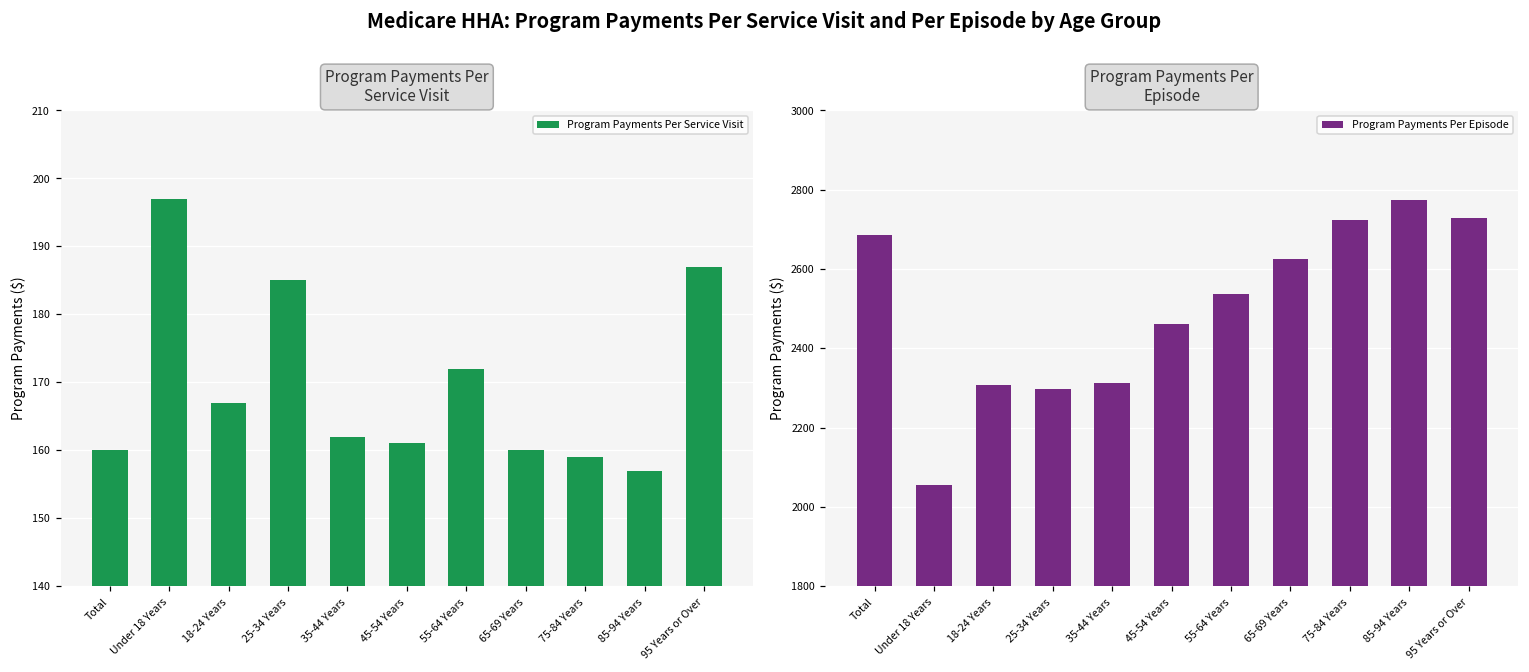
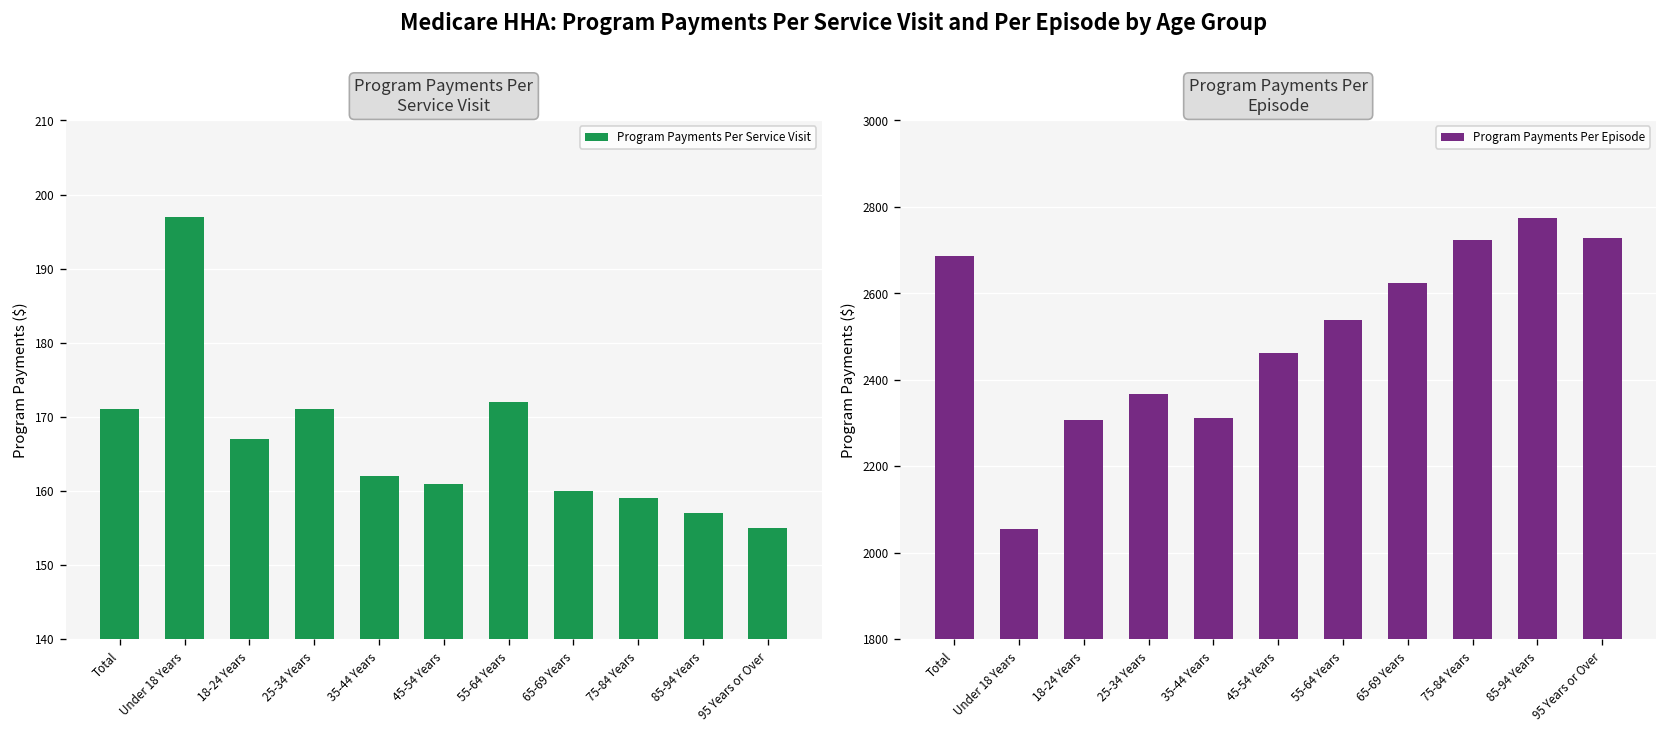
  {
    "Program Payments Per Service Visit": {
-     "Total": 160,
+     "Total": 171,
      "Under 18 Years": 197,
      "18-24 Years": 167,
-     "25-34 Years": 185,
+     "25-34 Years": 171,
      "35-44 Years": 162,
      "45-54 Years": 161,
      "55-64 Years": 172,
      "65-69 Years": 160,
      "75-84 Years": 159,
      "85-94 Years": 157,
-     "95 Years or Over": 187
+     "95 Years or Over": 155
    },
    "Program Payments Per Episode": {
      "Total": 2690,
      "Under 18 Years": 2060,
      "18-24 Years": 2310,
-     "25-34 Years": 2300,
+     "25-34 Years": 2370,
      "35-44 Years": 2310,
      "45-54 Years": 2460,
      "55-64 Years": 2540,
      "65-69 Years": 2620,
      "75-84 Years": 2720,
      "85-94 Years": 2780,
      "95 Years or Over": 2730
    }
  }
